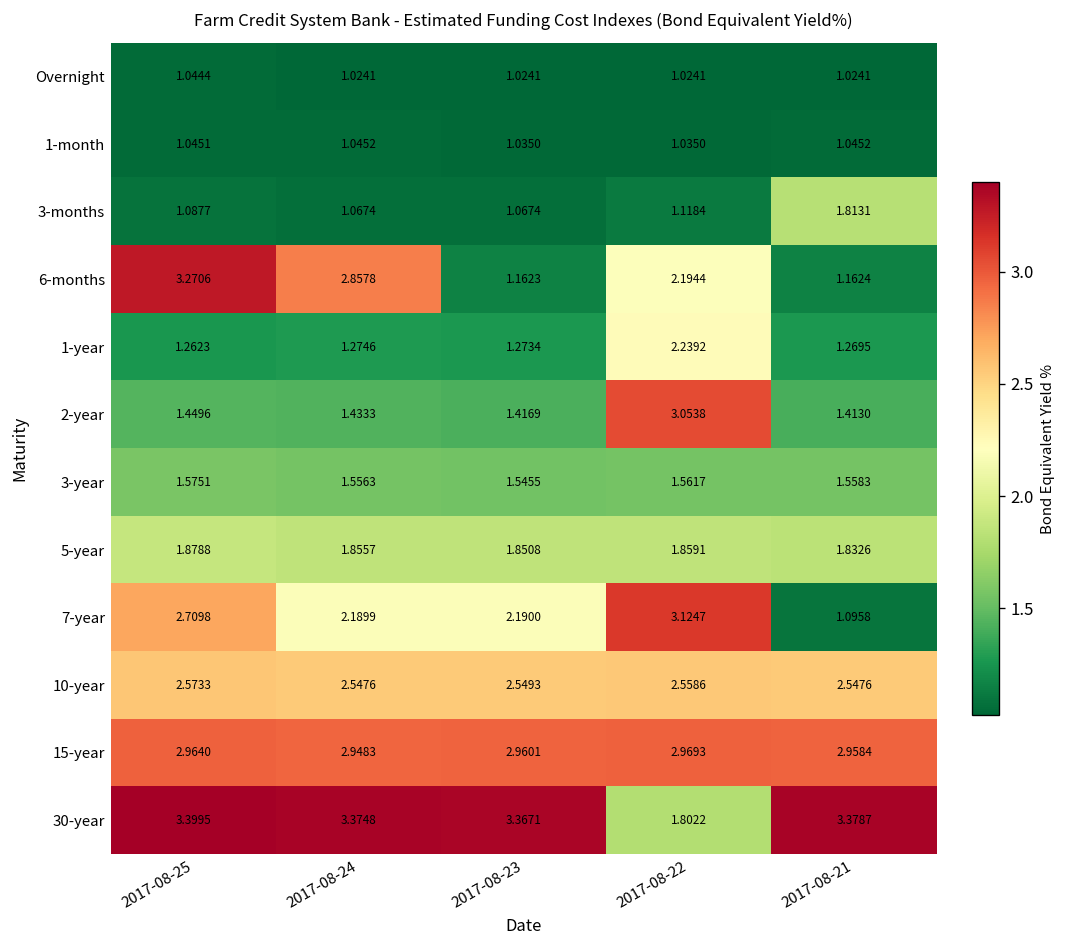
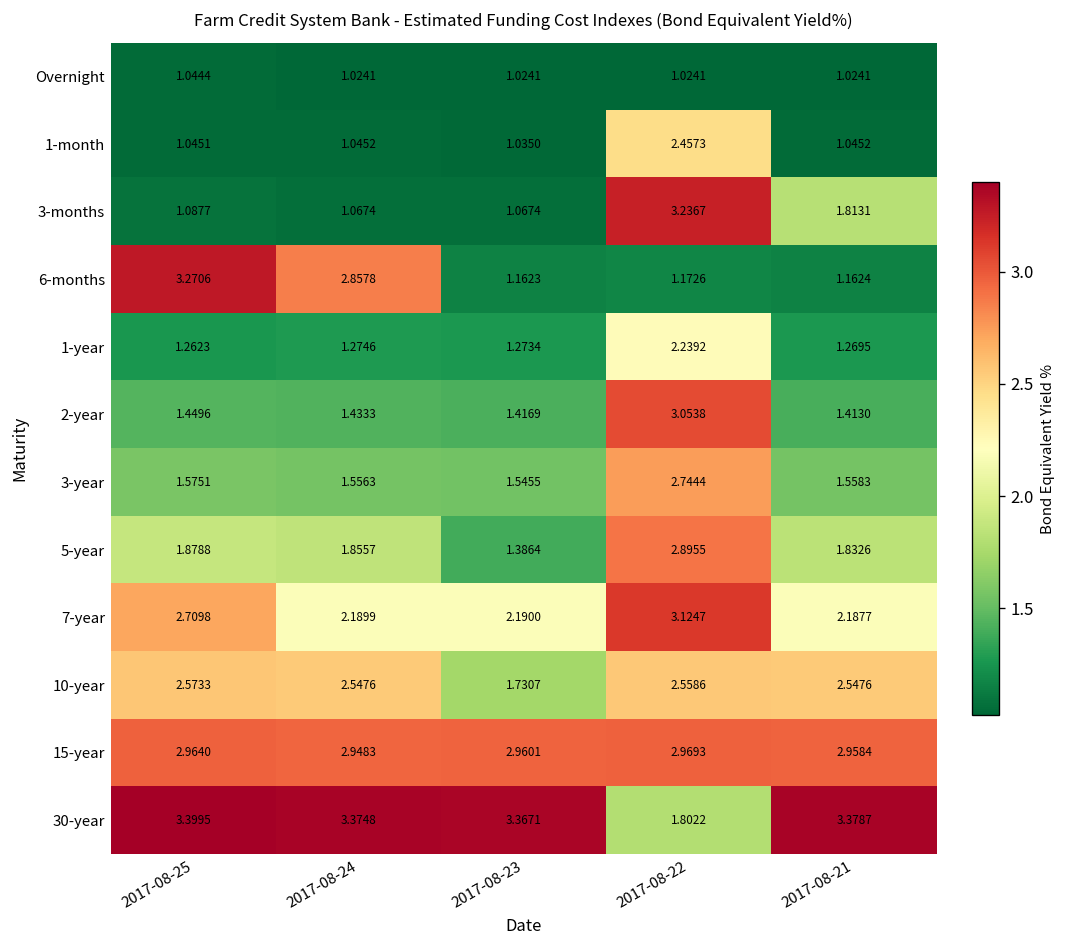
  {
    "Overnight": {
      "2017-08-25": 1.0444,
      "2017-08-24": 1.0241,
      "2017-08-23": 1.0241,
      "2017-08-22": 1.0241,
      "2017-08-21": 1.0241
    },
    "1-month": {
      "2017-08-25": 1.0451,
      "2017-08-24": 1.0452,
      "2017-08-23": 1.0350,
-     "2017-08-22": 1.0350,
+     "2017-08-22": 2.4573,
      "2017-08-21": 1.0452
    },
    "3-months": {
      "2017-08-25": 1.0877,
      "2017-08-24": 1.0674,
      "2017-08-23": 1.0674,
-     "2017-08-22": 1.1184,
+     "2017-08-22": 3.2367,
      "2017-08-21": 1.8131
    },
    "6-months": {
      "2017-08-25": 3.2706,
      "2017-08-24": 2.8578,
      "2017-08-23": 1.1623,
-     "2017-08-22": 2.1944,
+     "2017-08-22": 1.1726,
      "2017-08-21": 1.1624
    },
    "1-year": {
      "2017-08-25": 1.2623,
      "2017-08-24": 1.2746,
      "2017-08-23": 1.2734,
      "2017-08-22": 2.2392,
      "2017-08-21": 1.2695
    },
    "2-year": {
      "2017-08-25": 1.4496,
      "2017-08-24": 1.4333,
      "2017-08-23": 1.4169,
      "2017-08-22": 3.0538,
      "2017-08-21": 1.4130
    },
    "3-year": {
      "2017-08-25": 1.5751,
      "2017-08-24": 1.5563,
      "2017-08-23": 1.5455,
-     "2017-08-22": 1.5617,
+     "2017-08-22": 2.7444,
      "2017-08-21": 1.5583
    },
    "5-year": {
      "2017-08-25": 1.8788,
      "2017-08-24": 1.8557,
-     "2017-08-23": 1.8508,
-     "2017-08-22": 1.8591,
+     "2017-08-23": 1.3864,
+     "2017-08-22": 2.8955,
      "2017-08-21": 1.8326
    },
    "7-year": {
      "2017-08-25": 2.7098,
      "2017-08-24": 2.1899,
      "2017-08-23": 2.1900,
      "2017-08-22": 3.1247,
-     "2017-08-21": 1.0958
+     "2017-08-21": 2.1877
    },
    "10-year": {
      "2017-08-25": 2.5733,
      "2017-08-24": 2.5476,
-     "2017-08-23": 2.5493,
+     "2017-08-23": 1.7307,
      "2017-08-22": 2.5586,
      "2017-08-21": 2.5476
    },
    "15-year": {
      "2017-08-25": 2.9640,
      "2017-08-24": 2.9483,
      "2017-08-23": 2.9601,
      "2017-08-22": 2.9693,
      "2017-08-21": 2.9584
    },
    "30-year": {
      "2017-08-25": 3.3995,
      "2017-08-24": 3.3748,
      "2017-08-23": 3.3671,
      "2017-08-22": 1.8022,
      "2017-08-21": 3.3787
    }
  }
